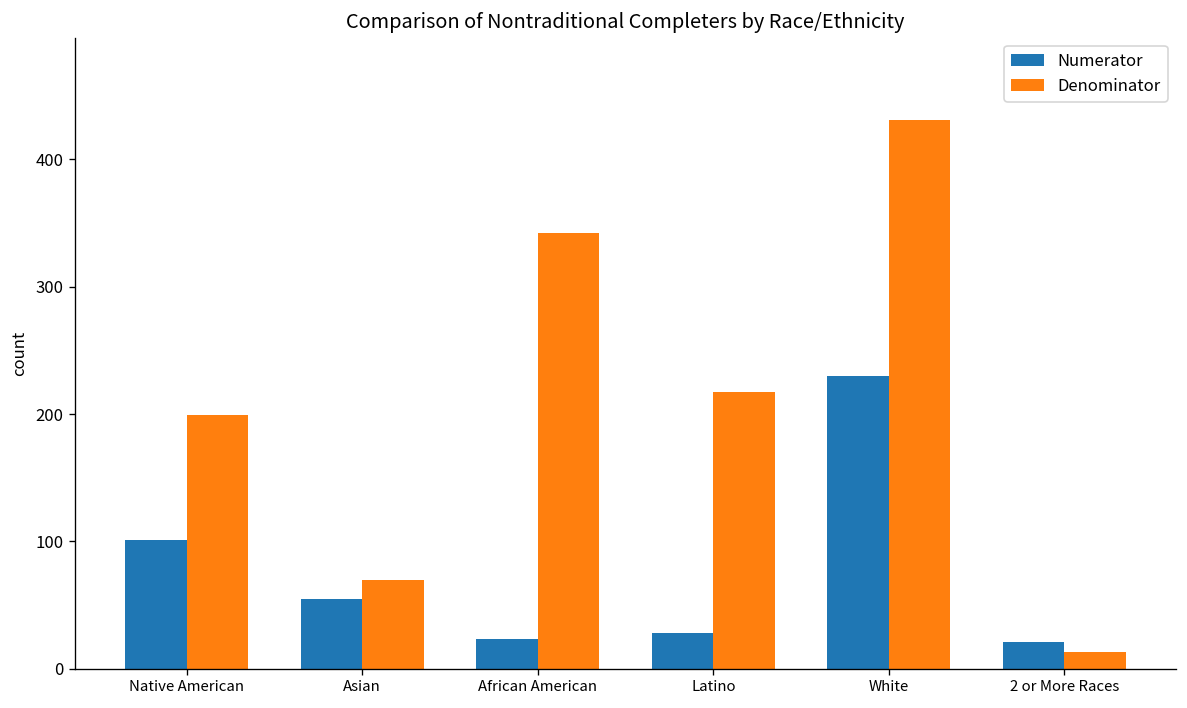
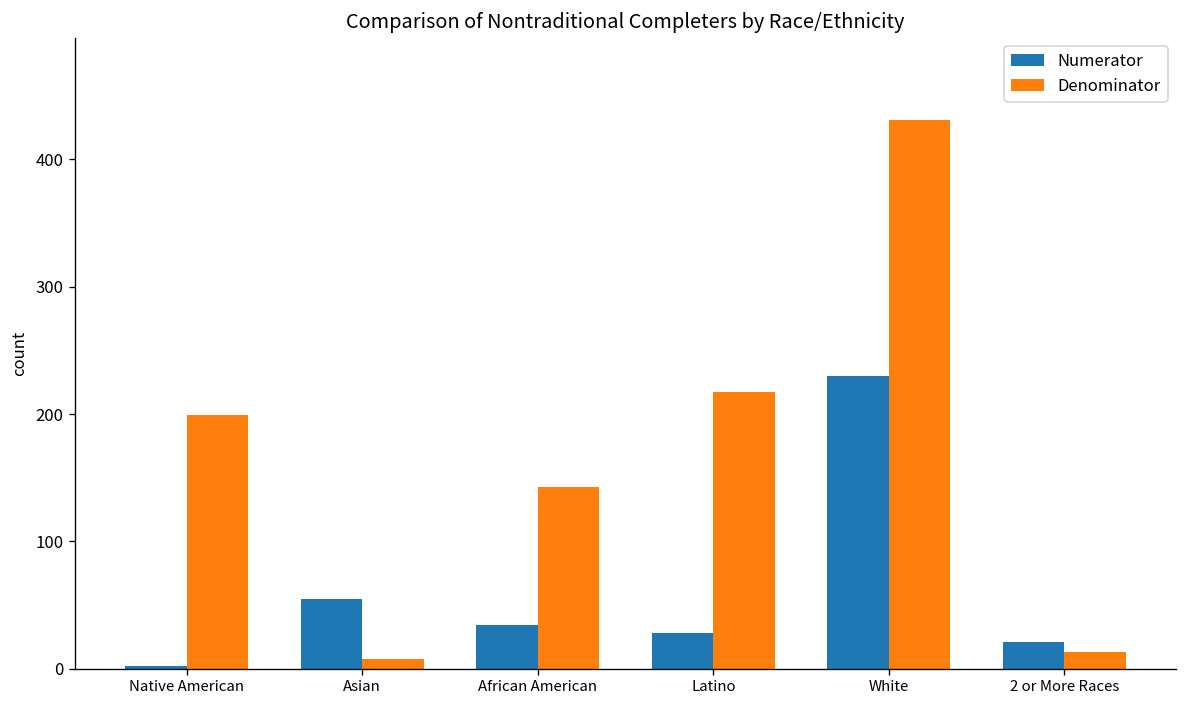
  {
    "Numerator": {
-     "Native American": 101,
+     "Native American": 2,
      "Asian": 55,
-     "African American": 23,
+     "African American": 34,
      "Latino": 28,
      "White": 230,
      "2 or More Races": 21
    },
    "Denominator": {
      "Native American": 199,
-     "Asian": 70,
-     "African American": 342,
+     "Asian": 8,
+     "African American": 143,
      "Latino": 217,
      "White": 431,
      "2 or More Races": 13
    }
  }
